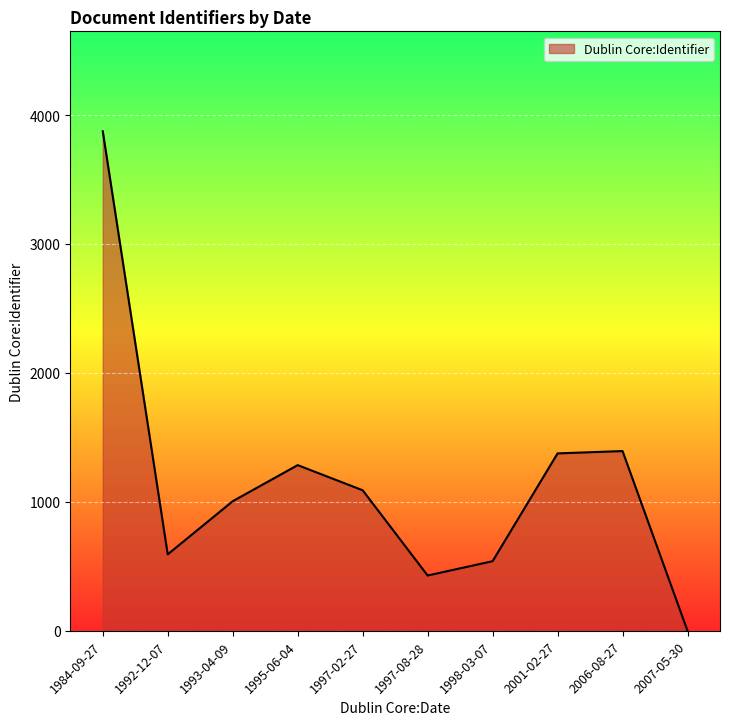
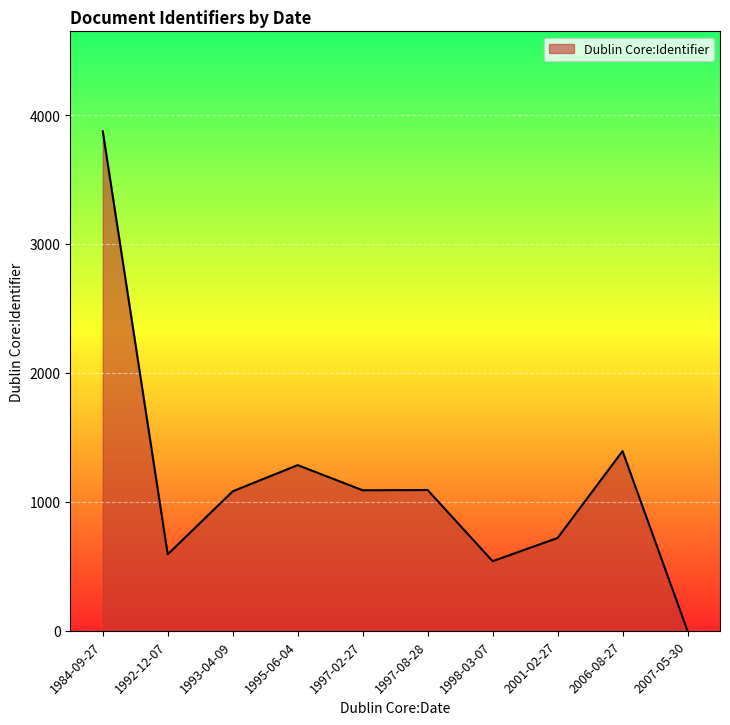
  {
    "1984-09-27": 3870,
    "1992-12-07": 590,
-   "1993-04-09": 1010,
+   "1993-04-09": 1080,
    "1995-06-04": 1290,
    "1997-02-27": 1090,
-   "1997-08-28": 430,
+   "1997-08-28": 1090,
    "1998-03-07": 540,
-   "2001-02-27": 1380,
+   "2001-02-27": 720,
    "2006-08-27": 1390,
    "2007-05-30": 0
  }
